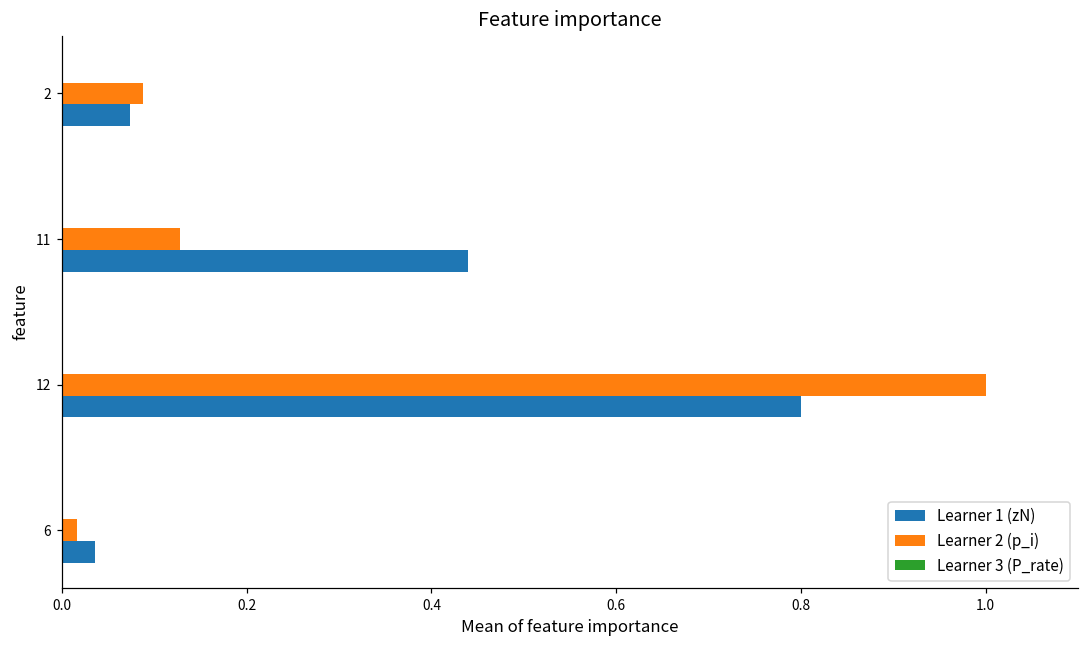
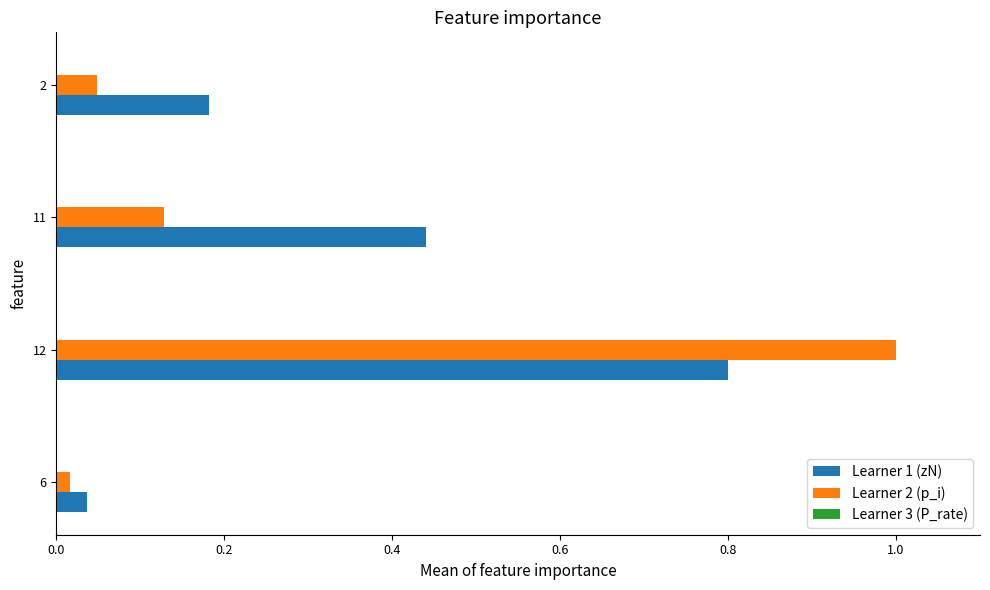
  {
    "Learner 1 (zN)": {
-     "2": 0.07,
+     "2": 0.18,
      "11": 0.44,
      "12": 0.80,
      "6": 0.04
    },
    "Learner 2 (p_i)": {
-     "2": 0.09,
+     "2": 0.05,
      "11": 0.13,
      "12": 1.00,
      "6": 0.02
    }
  }
